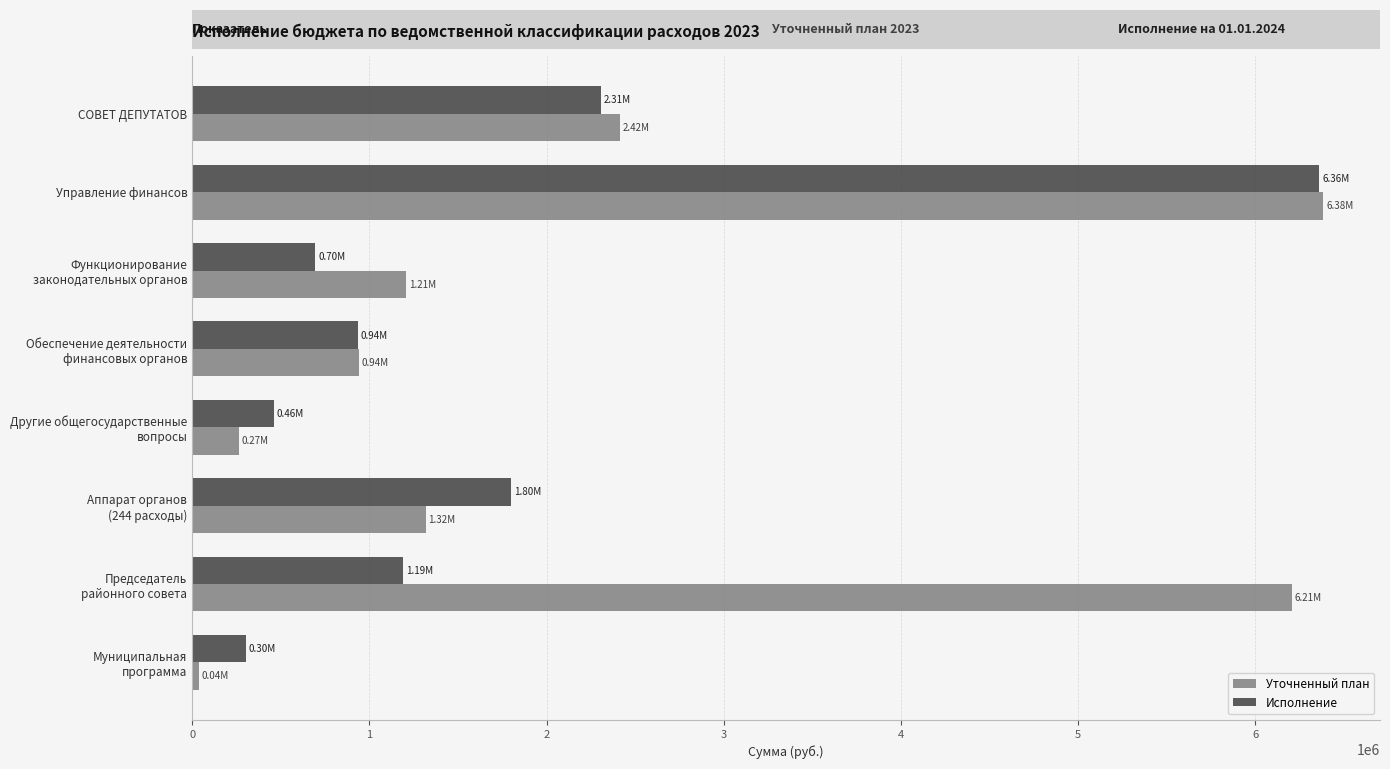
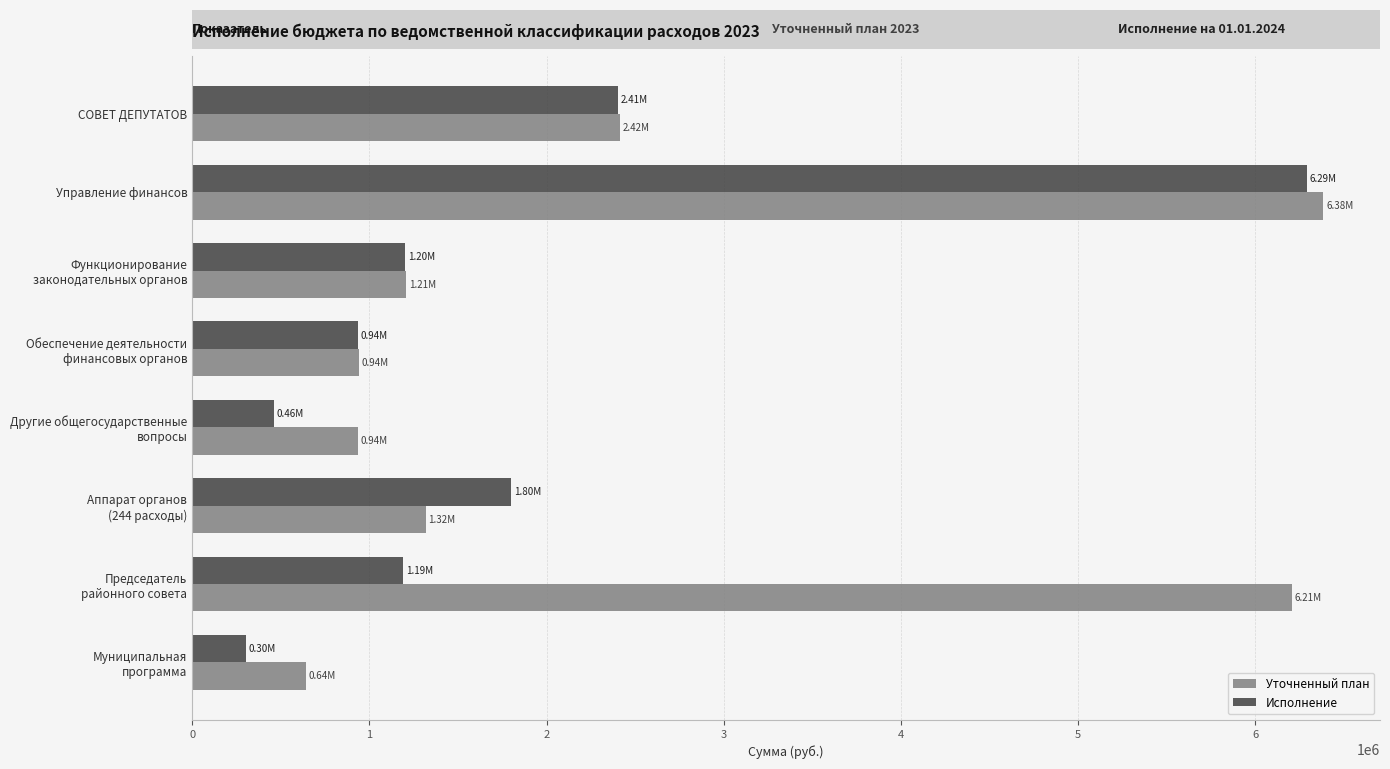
  {
    "Уточненный план": {
-     "Другие общегосударственные вопросы": "0.27М",
-     "Муниципальная программа": "0.04М"
+     "Другие общегосударственные вопросы": "0.94М",
+     "Муниципальная программа": "0.64М"
    },
    "Исполнение": {
-     "СОВЕТ ДЕПУТАТОВ": "2.31М",
-     "Управление финансов": "6.36М",
-     "Функционирование законодательных органов": "0.70М"
+     "СОВЕТ ДЕПУТАТОВ": "2.41М",
+     "Управление финансов": "6.29М",
+     "Функционирование законодательных органов": "1.20М"
    }
  }
